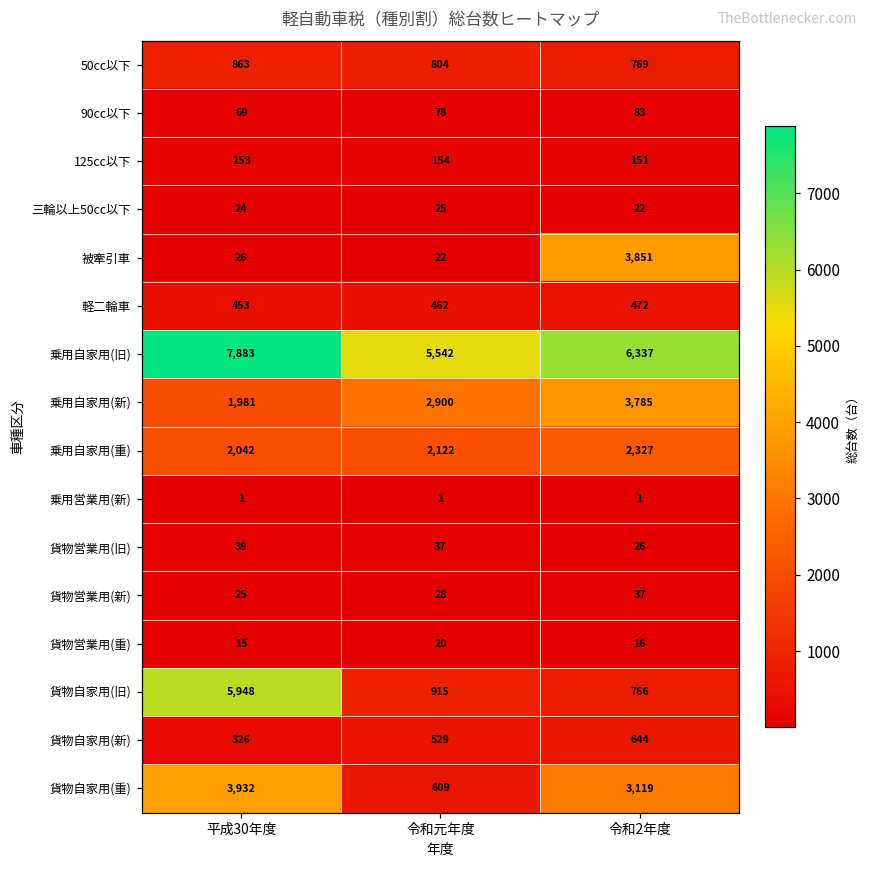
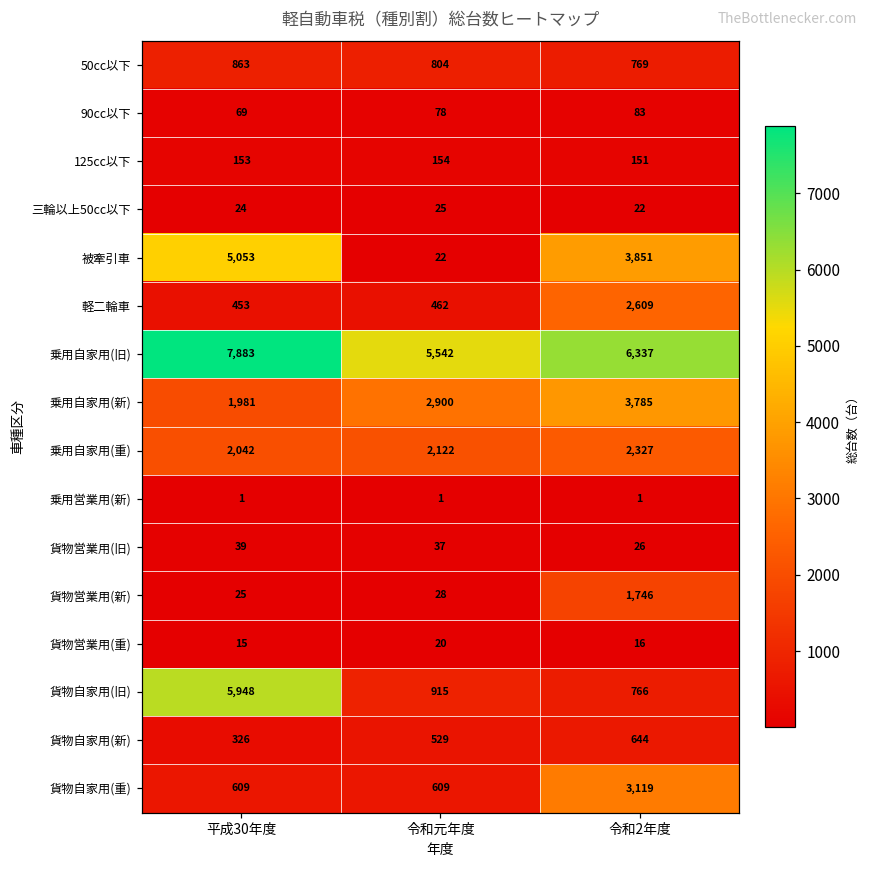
  {
    "50cc以下": {
      "平成30年度": "863",
      "令和元年度": "804",
      "令和2年度": "769"
    },
    "90cc以下": {
      "平成30年度": "69",
      "令和元年度": "78",
      "令和2年度": "83"
    },
    "125cc以下": {
      "平成30年度": "153",
      "令和元年度": "154",
      "令和2年度": "151"
    },
    "三輪以上50cc以下": {
      "平成30年度": "24",
      "令和元年度": "25",
      "令和2年度": "22"
    },
    "被牽引車": {
-     "平成30年度": "26",
+     "平成30年度": "5,053",
      "令和元年度": "22",
      "令和2年度": "3,851"
    },
    "軽二輪車": {
      "平成30年度": "453",
      "令和元年度": "462",
-     "令和2年度": "472"
+     "令和2年度": "2,609"
    },
    "乗用自家用(旧)": {
      "平成30年度": "7,883",
      "令和元年度": "5,542",
      "令和2年度": "6,337"
    },
    "乗用自家用(新)": {
      "平成30年度": "1,981",
      "令和元年度": "2,900",
      "令和2年度": "3,785"
    },
    "乗用自家用(重)": {
      "平成30年度": "2,042",
      "令和元年度": "2,122",
      "令和2年度": "2,327"
    },
    "乗用営業用(新)": {
      "平成30年度": "1",
      "令和元年度": "1",
      "令和2年度": "1"
    },
    "貨物営業用(旧)": {
      "平成30年度": "39",
      "令和元年度": "37",
      "令和2年度": "26"
    },
    "貨物営業用(新)": {
      "平成30年度": "25",
      "令和元年度": "28",
-     "令和2年度": "37"
+     "令和2年度": "1,746"
    },
    "貨物営業用(重)": {
      "平成30年度": "15",
      "令和元年度": "20",
      "令和2年度": "16"
    },
    "貨物自家用(旧)": {
      "平成30年度": "5,948",
      "令和元年度": "915",
      "令和2年度": "766"
    },
    "貨物自家用(新)": {
      "平成30年度": "326",
      "令和元年度": "529",
      "令和2年度": "644"
    },
    "貨物自家用(重)": {
-     "平成30年度": "3,932",
+     "平成30年度": "609",
      "令和元年度": "609",
      "令和2年度": "3,119"
    }
  }
